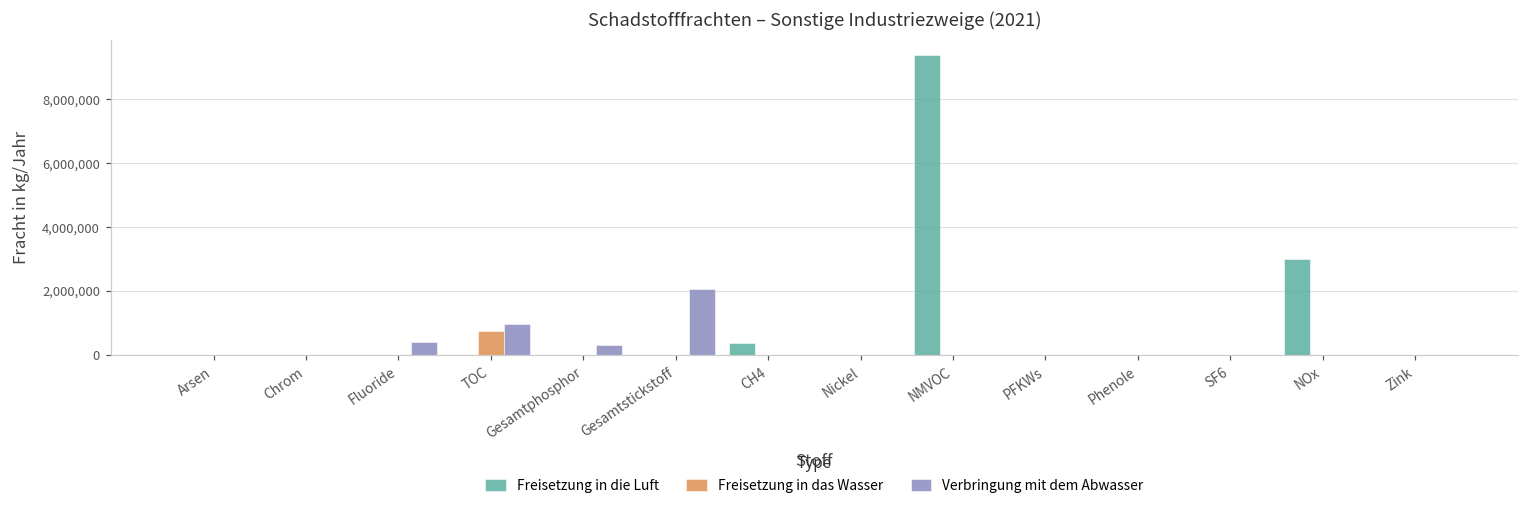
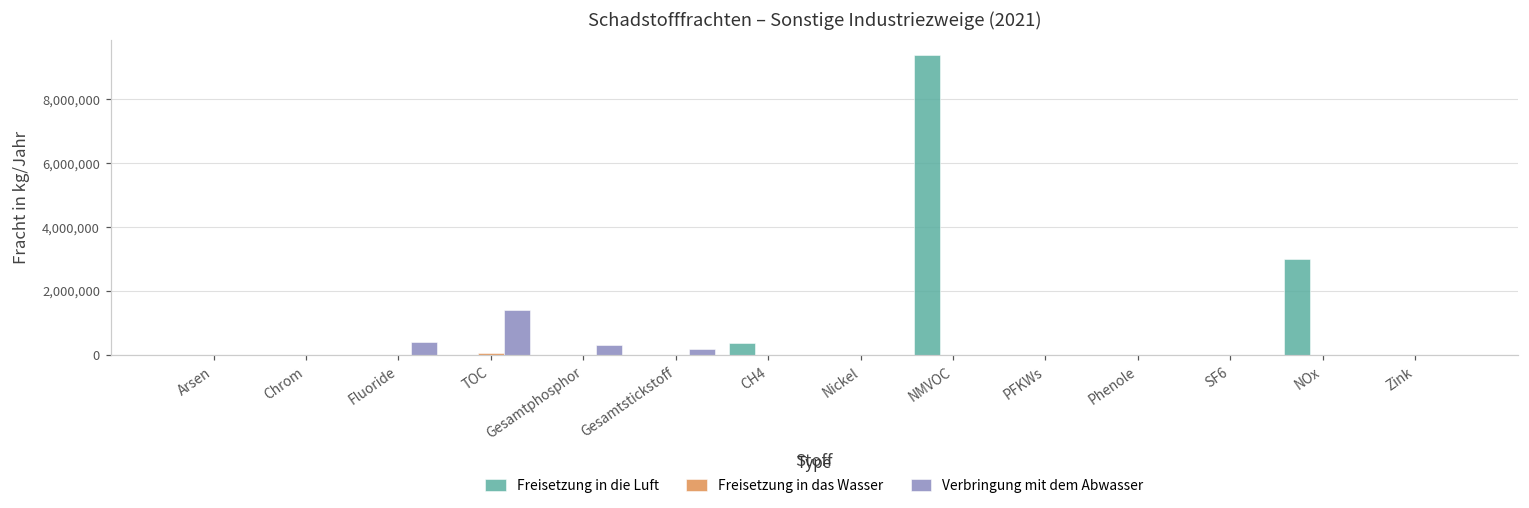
  {
    "Freisetzung in die Luft": {
      "Arsen": "0",
      "Chrom": "0",
      "Fluoride": "0",
      "TOC": "0",
      "Gesamtphosphor": "0",
      "Gesamtstickstoff": "0",
      "CH4": "400,000",
      "Nickel": "0",
      "NMVOC": "9,400,000",
      "Phenole": "0",
      "NOx": "3,000,000",
      "Zink": "0"
    },
    "Freisetzung in das Wasser": {
      "Arsen": "0",
      "Fluoride": "0",
-     "TOC": "700,000",
+     "TOC": "100,000",
      "Gesamtphosphor": "0",
      "Gesamtstickstoff": "0",
      "CH4": "0",
      "Nickel": "0",
      "NMVOC": "0",
      "PFKWs": "0",
      "Phenole": "0",
      "SF6": "0",
      "NOx": "0",
      "Zink": "0"
    },
    "Verbringung mit dem Abwasser": {
      "Fluoride": "400,000",
-     "TOC": "1,000,000",
+     "TOC": "1,400,000",
      "Gesamtphosphor": "300,000",
-     "Gesamtstickstoff": "2,000,000",
+     "Gesamtstickstoff": "200,000",
      "CH4": "0",
      "NMVOC": "0",
      "PFKWs": "0",
      "SF6": "0",
      "NOx": "0"
    }
  }
